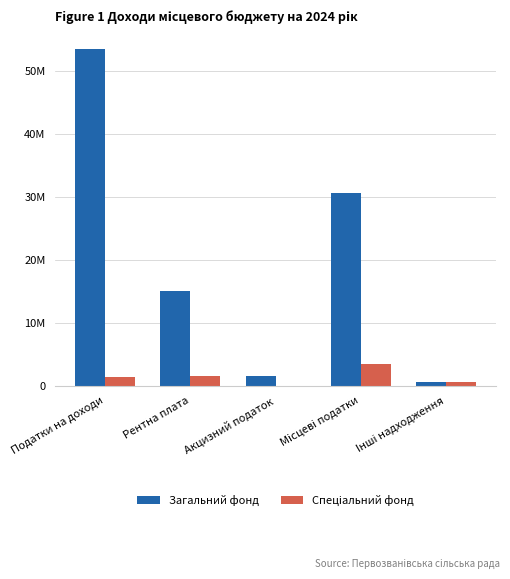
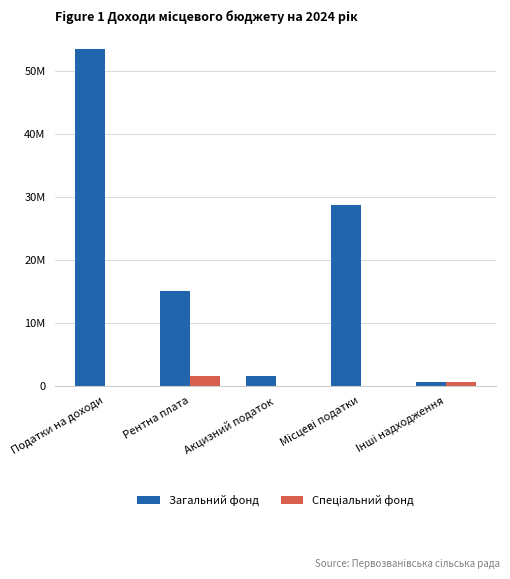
  {
    "Загальний фонд": {
      "Податки на доходи": 54000000,
      "Рентна плата": 15000000,
      "Акцизний податок": 2000000,
-     "Місцеві податки": 31000000,
+     "Місцеві податки": 29000000,
      "Інші надходження": 1000000
    },
    "Спеціальний фонд": {
-     "Податки на доходи": 1000000,
+     "Податки на доходи": 0,
      "Рентна плата": 2000000,
      "Акцизний податок": 0,
-     "Місцеві податки": 3000000,
+     "Місцеві податки": 0,
      "Інші надходження": 1000000
    }
  }
